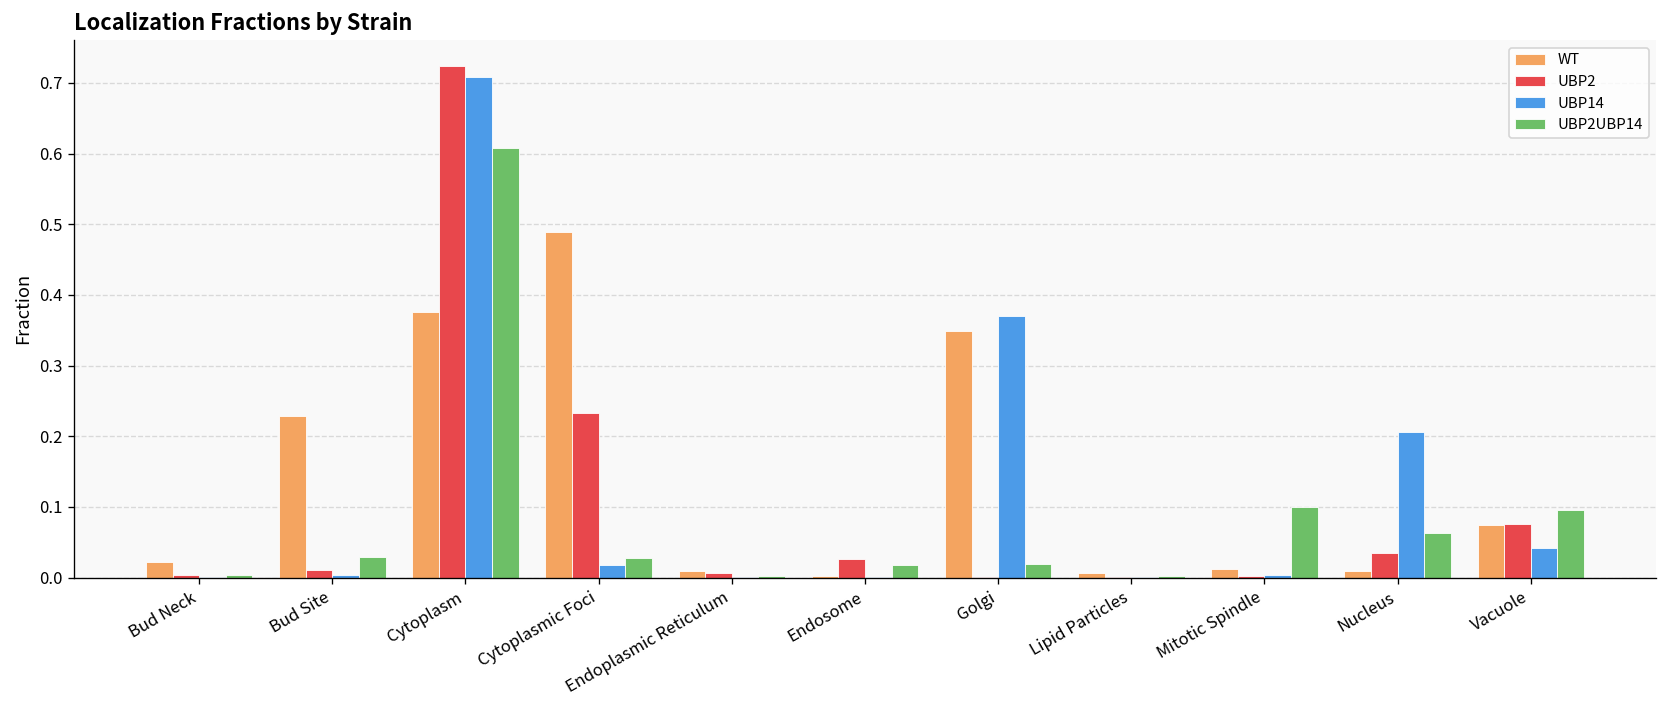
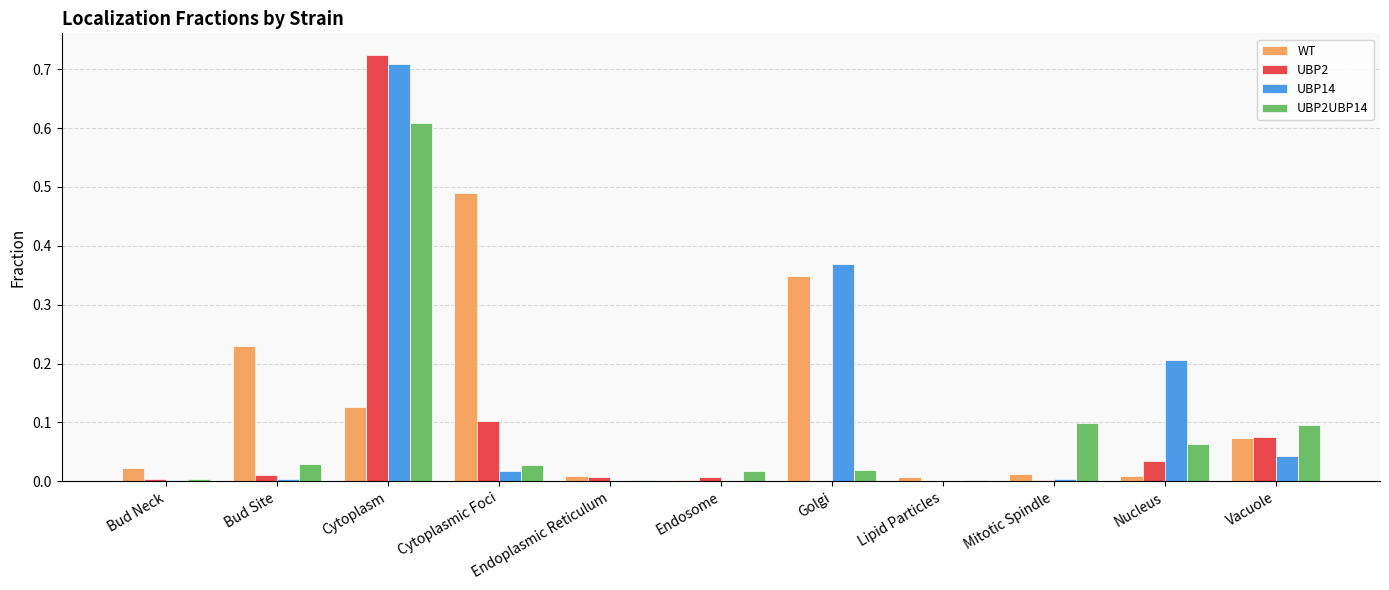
  {
    "WT": {
      "Bud Neck": 0.02,
      "Bud Site": 0.23,
-     "Cytoplasm": 0.38,
+     "Cytoplasm": 0.13,
      "Cytoplasmic Foci": 0.49,
      "Endoplasmic Reticulum": 0.01,
      "Golgi": 0.35,
      "Lipid Particles": 0.01,
      "Mitotic Spindle": 0.01,
      "Nucleus": 0.01,
      "Vacuole": 0.07
    },
    "UBP2": {
      "Bud Site": 0.01,
      "Cytoplasm": 0.72,
-     "Cytoplasmic Foci": 0.23,
+     "Cytoplasmic Foci": 0.10,
      "Endoplasmic Reticulum": 0.01,
-     "Endosome": 0.03,
+     "Endosome": 0.01,
      "Nucleus": 0.03,
      "Vacuole": 0.08
    },
    "UBP14": {
      "Cytoplasm": 0.71,
      "Cytoplasmic Foci": 0.02,
      "Golgi": 0.37,
      "Nucleus": 0.21,
      "Vacuole": 0.04
    },
    "UBP2UBP14": {
      "Bud Site": 0.03,
      "Cytoplasm": 0.61,
      "Cytoplasmic Foci": 0.03,
      "Endosome": 0.02,
      "Golgi": 0.02,
      "Mitotic Spindle": 0.10,
      "Nucleus": 0.06,
      "Vacuole": 0.10
    }
  }
